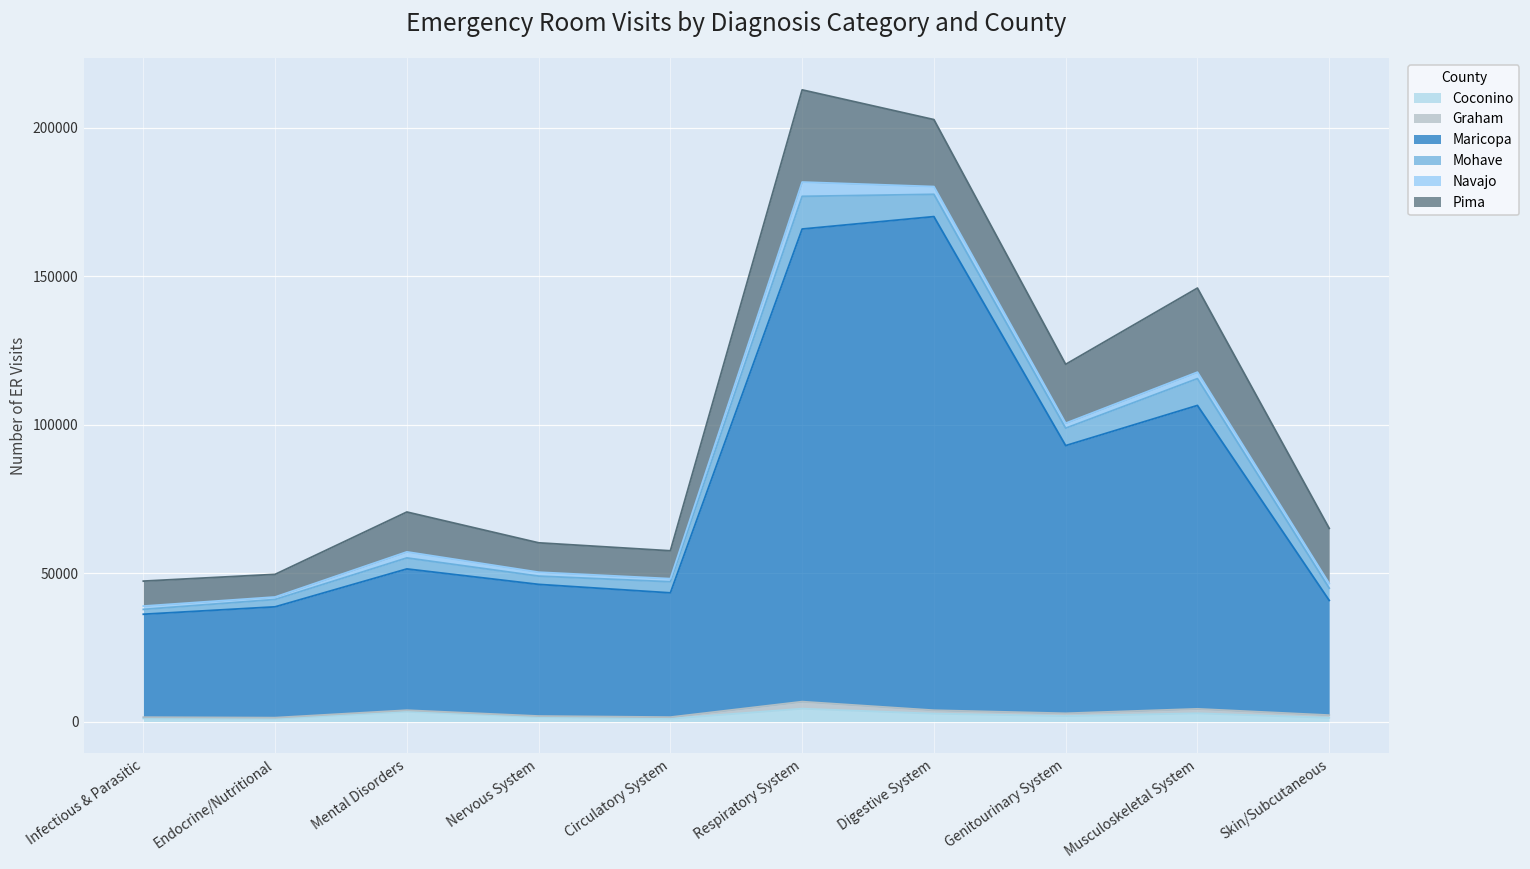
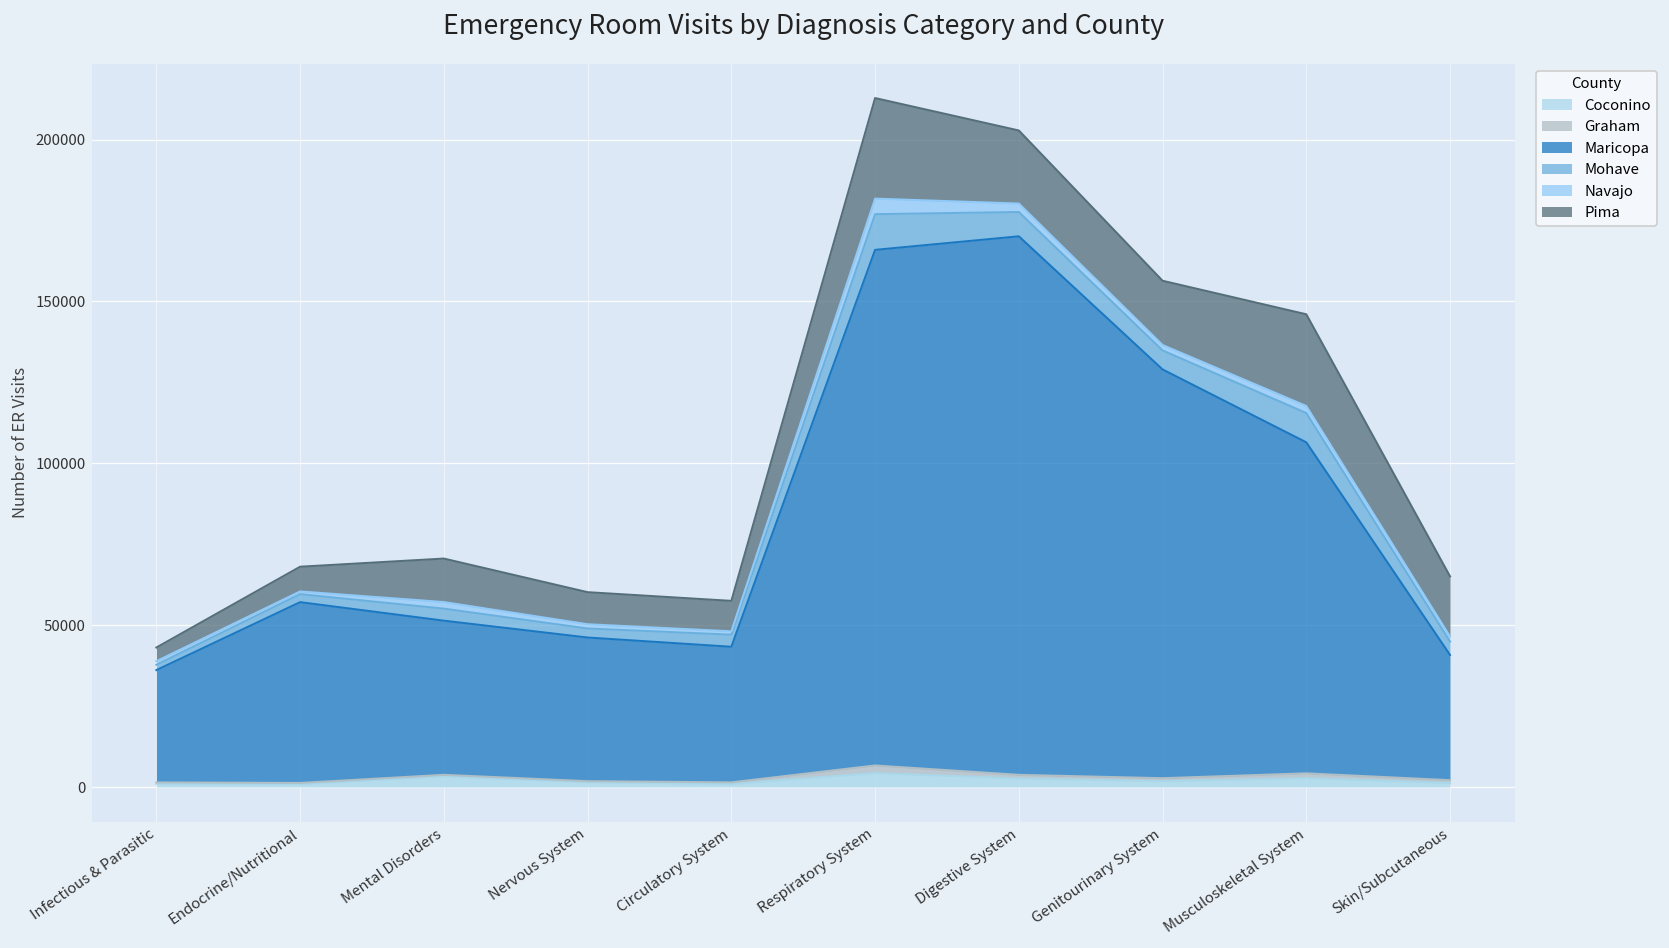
  {
    "Maricopa": {
      "Infectious & Parasitic": 35000,
-     "Endocrine/Nutritional": 37000,
+     "Endocrine/Nutritional": 56000,
      "Mental Disorders": 48000,
      "Nervous System": 44000,
      "Circulatory System": 42000,
      "Respiratory System": 159000,
      "Digestive System": 166000,
-     "Genitourinary System": 90000,
+     "Genitourinary System": 126000,
      "Musculoskeletal System": 102000,
      "Skin/Subcutaneous": 39000
    },
    "Pima": {
-     "Infectious & Parasitic": 8000,
+     "Infectious & Parasitic": 4000,
      "Endocrine/Nutritional": 8000,
      "Mental Disorders": 13000,
      "Nervous System": 10000,
      "Circulatory System": 9000,
      "Respiratory System": 31000,
      "Digestive System": 23000,
      "Genitourinary System": 20000,
      "Musculoskeletal System": 28000,
      "Skin/Subcutaneous": 19000
    }
  }
